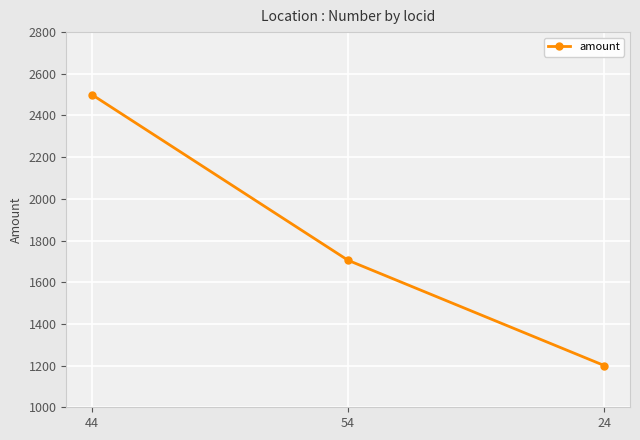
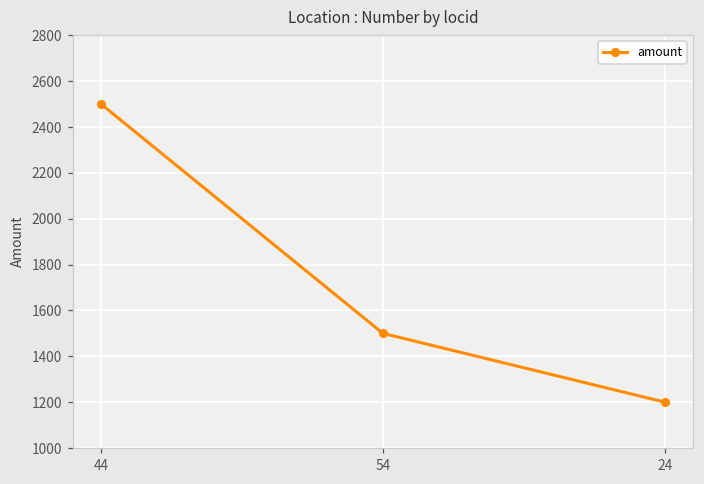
  {
    "44": 2500,
-   "54": 1710,
+   "54": 1500,
    "24": 1200
  }
